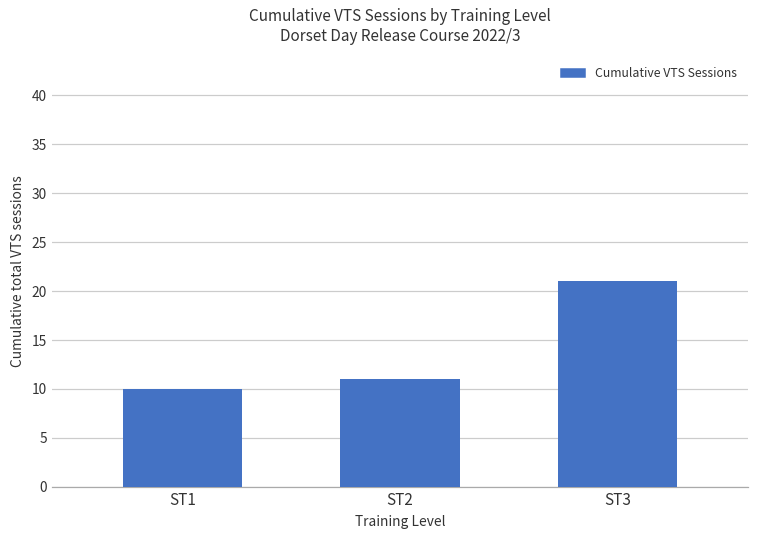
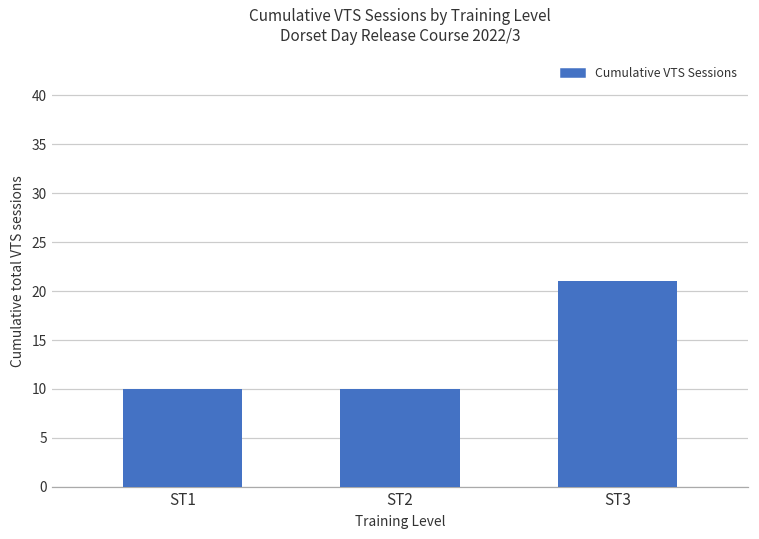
  {
    "ST1": 10,
-   "ST2": 11,
+   "ST2": 10,
    "ST3": 21
  }
